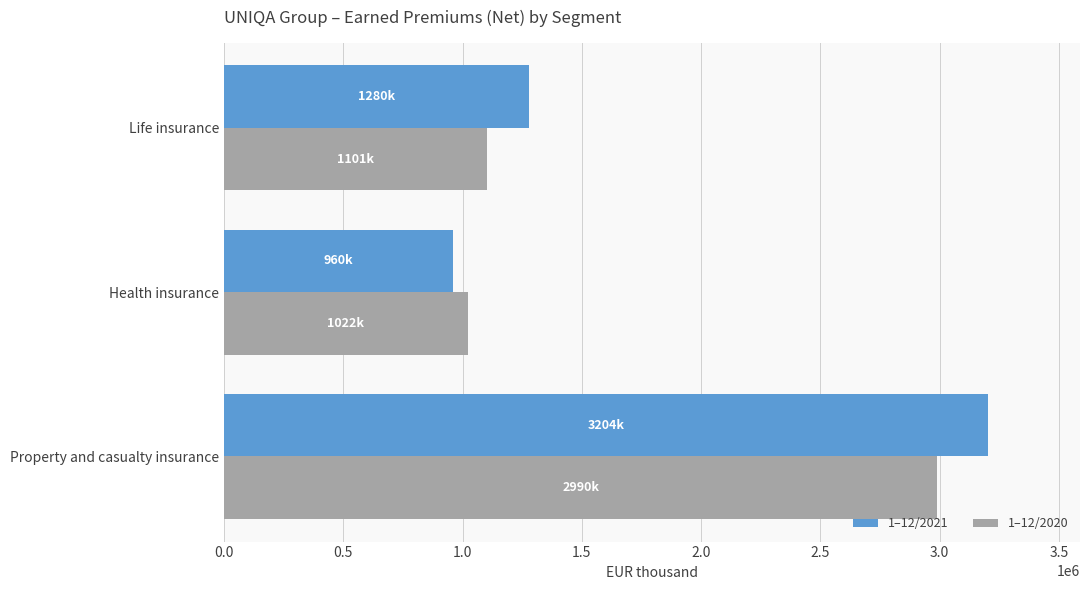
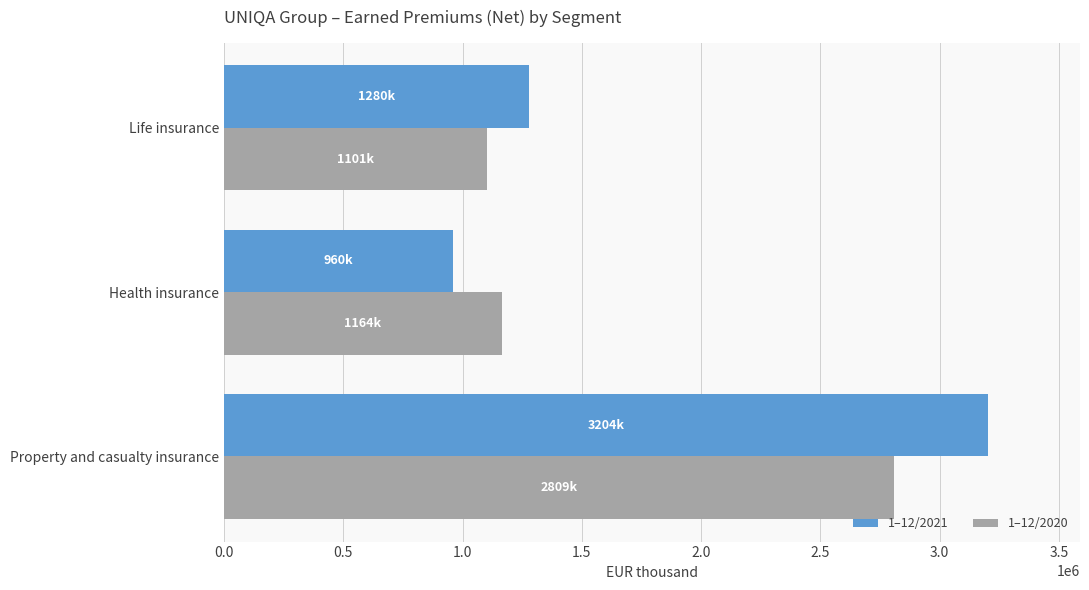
  {
    "1–12/2021": {
      "Life insurance": "1280k",
      "Health insurance": "960k",
      "Property and casualty insurance": "3204k"
    },
    "1–12/2020": {
      "Life insurance": "1101k",
-     "Health insurance": "1022k",
-     "Property and casualty insurance": "2990k"
+     "Health insurance": "1164k",
+     "Property and casualty insurance": "2809k"
    }
  }
